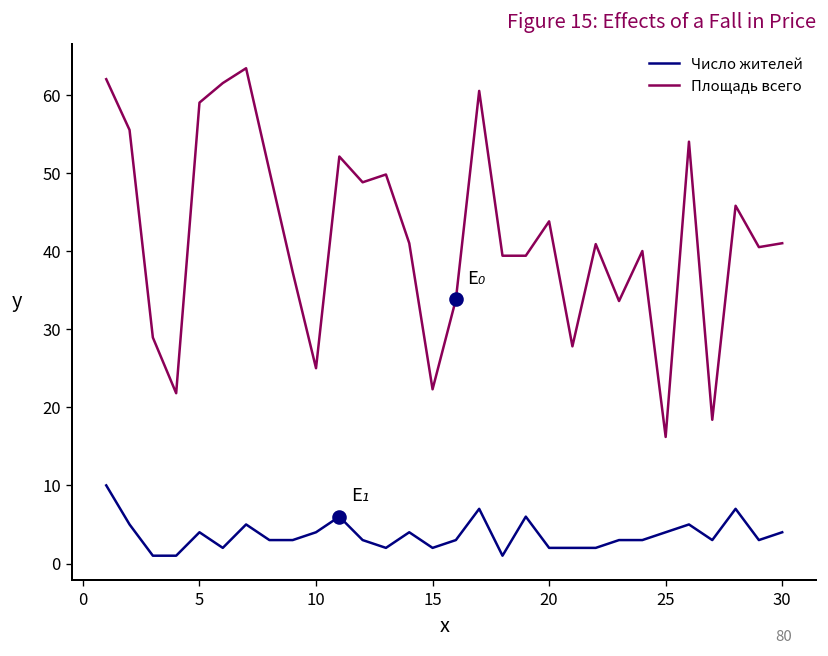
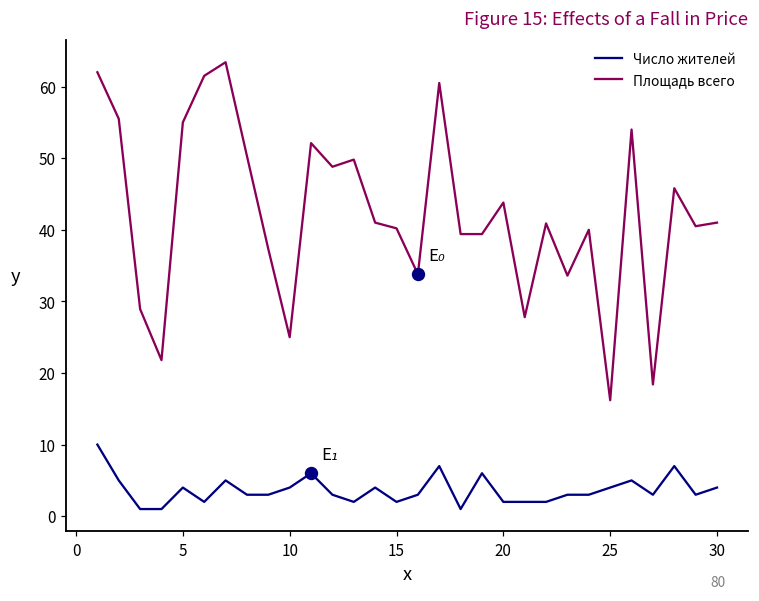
  {
    "Площадь всего": {
-     "5": 59,
+     "5": 55,
      "10": 25,
-     "15": 22,
+     "15": 40,
      "20": 44,
      "25": 16,
      "30": 41
    }
  }
